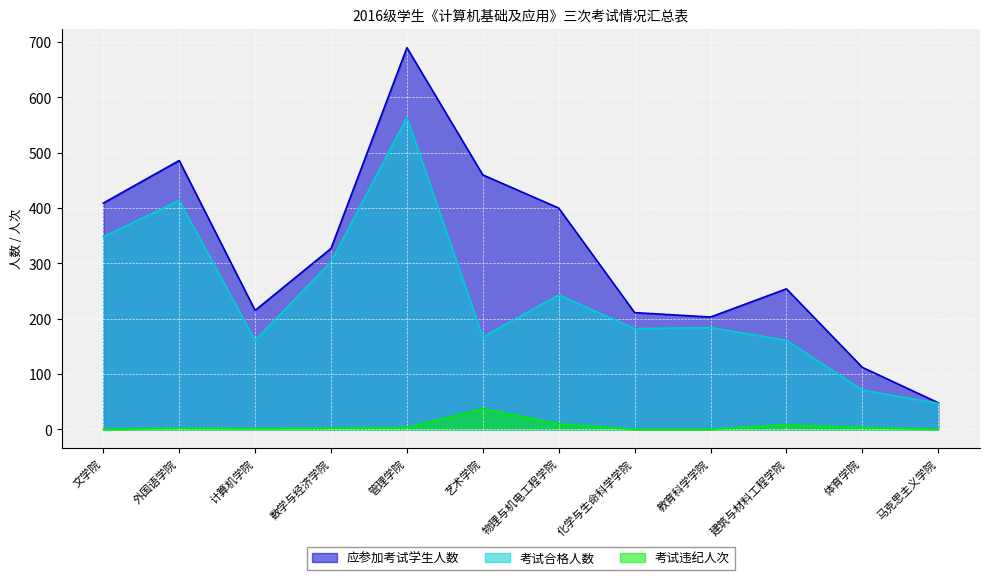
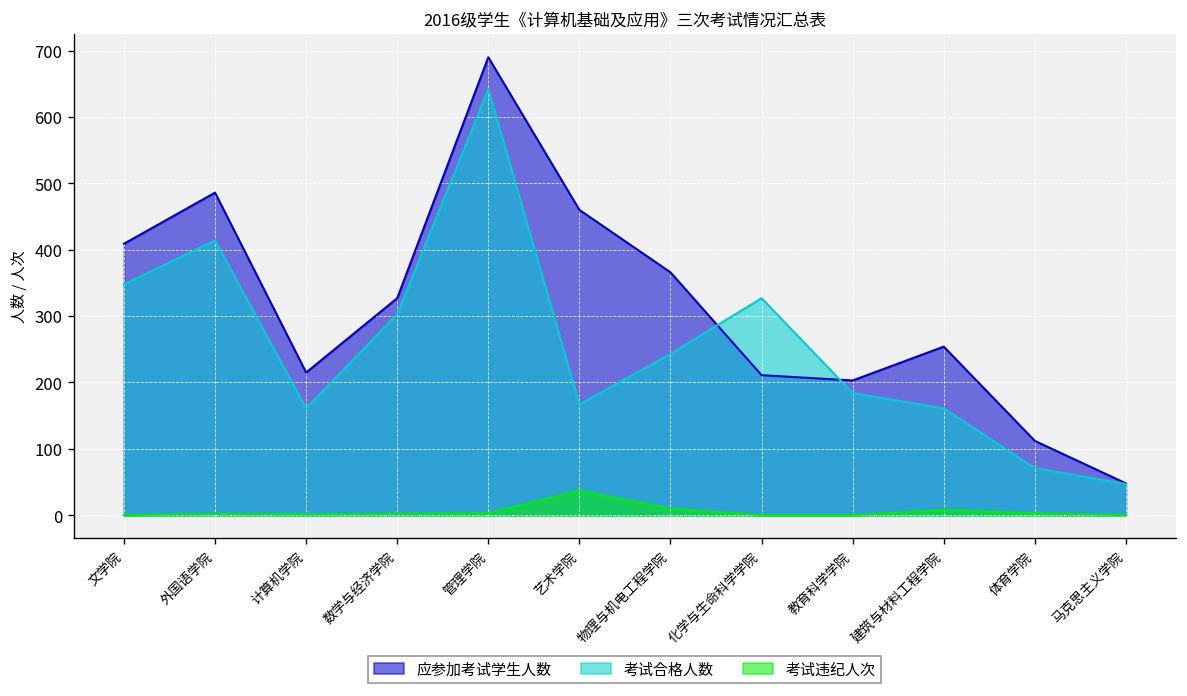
  {
    "应参加考试学生人数": {
      "文学院": 410,
      "外国语学院": 490,
      "计算机学院": 220,
      "数学与经济学院": 330,
      "管理学院": 690,
      "艺术学院": 460,
-     "物理与机电工程学院": 400,
+     "物理与机电工程学院": 370,
      "化学与生命科学学院": 210,
      "教育科学学院": 200,
      "建筑与材料工程学院": 250,
      "体育学院": 110
    },
    "考试合格人数": {
      "文学院": 350,
      "外国语学院": 410,
      "计算机学院": 160,
      "数学与经济学院": 300,
-     "管理学院": 560,
+     "管理学院": 640,
      "艺术学院": 170,
      "物理与机电工程学院": 240,
-     "化学与生命科学学院": 180,
+     "化学与生命科学学院": 330,
      "教育科学学院": 180,
      "建筑与材料工程学院": 160,
      "体育学院": 70
    },
    "考试违纪人次": {
      "文学院": 0,
      "外国语学院": 0,
      "计算机学院": 0,
      "数学与经济学院": 0,
      "管理学院": 0,
      "艺术学院": 40,
      "物理与机电工程学院": 10,
      "化学与生命科学学院": 0,
      "教育科学学院": 0,
      "建筑与材料工程学院": 10,
      "体育学院": 0,
      "马克思主义学院": 0
    }
  }
